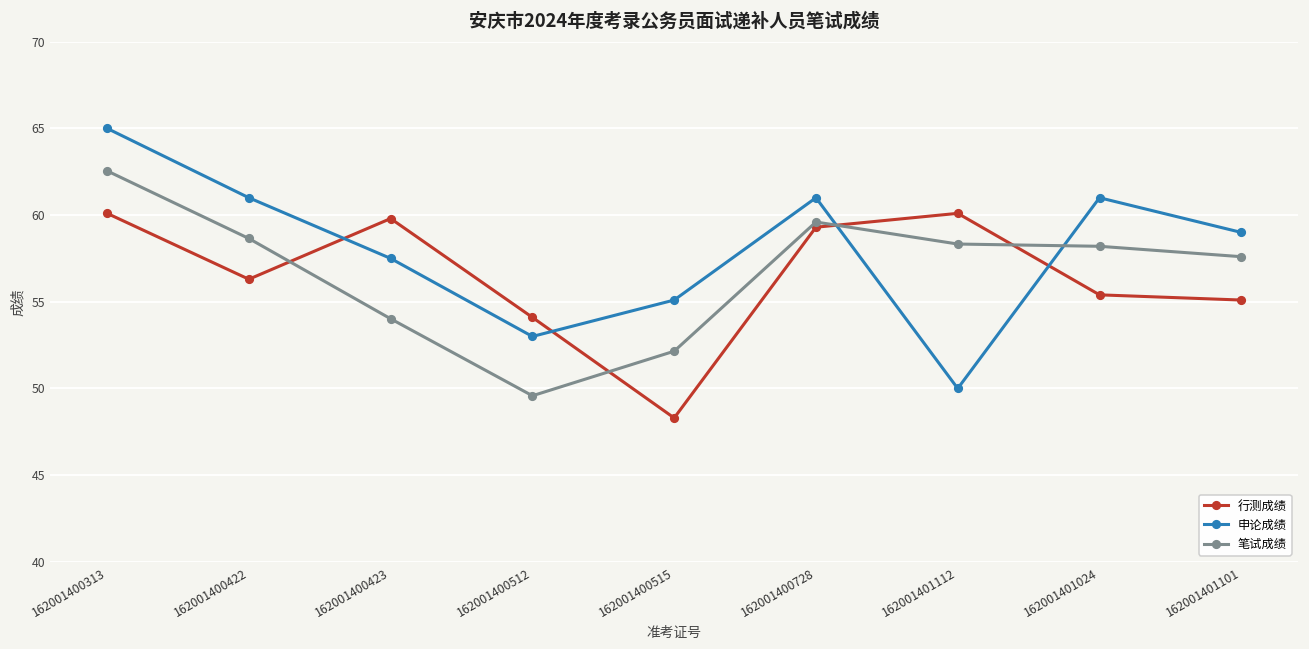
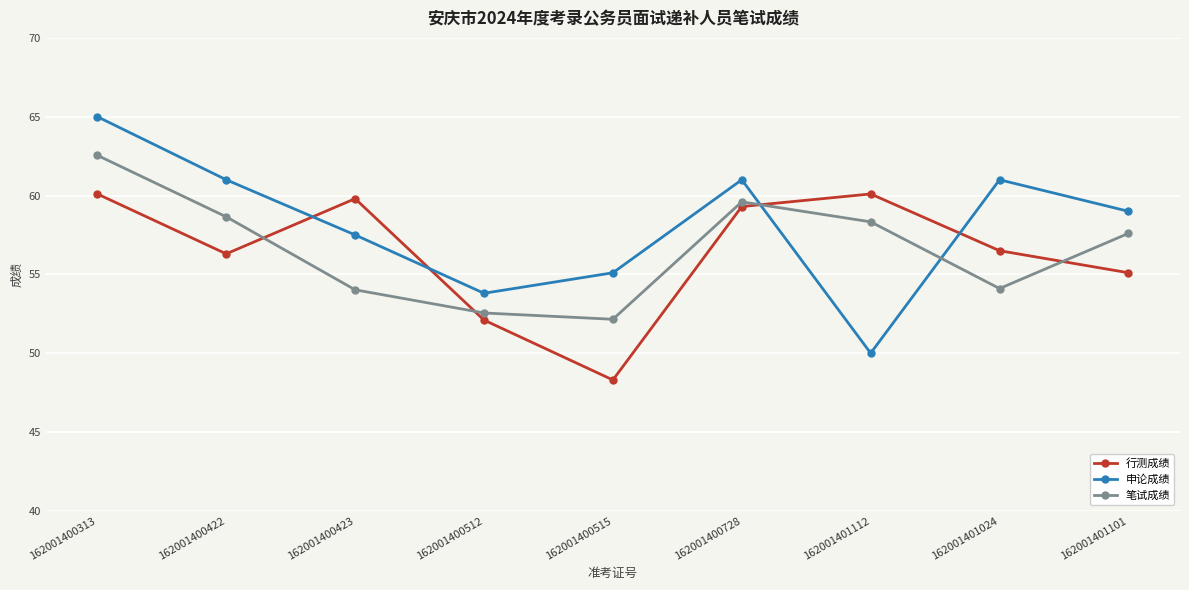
  {
    "行测成绩": {
      "162001400313": 60.1,
      "162001400422": 56.3,
      "162001400423": 59.8,
-     "162001400512": 54.1,
+     "162001400512": 52.1,
      "162001400515": 48.3,
      "162001400728": 59.3,
      "162001401112": 60.1,
-     "162001401024": 55.4,
+     "162001401024": 56.5,
      "162001401101": 55.1
    },
    "申论成绩": {
      "162001400313": 65.0,
      "162001400422": 61.0,
      "162001400423": 57.5,
-     "162001400512": 53.0,
+     "162001400512": 53.8,
      "162001400515": 55.1,
      "162001400728": 61.0,
      "162001401112": 50.0,
      "162001401024": 61.0,
      "162001401101": 59.0
    },
    "笔试成绩": {
      "162001400313": 62.6,
      "162001400422": 58.7,
      "162001400423": 54.0,
-     "162001400512": 49.6,
+     "162001400512": 52.6,
      "162001400515": 52.2,
      "162001400728": 59.6,
      "162001401112": 58.3,
-     "162001401024": 58.2,
+     "162001401024": 54.1,
      "162001401101": 57.6
    }
  }
